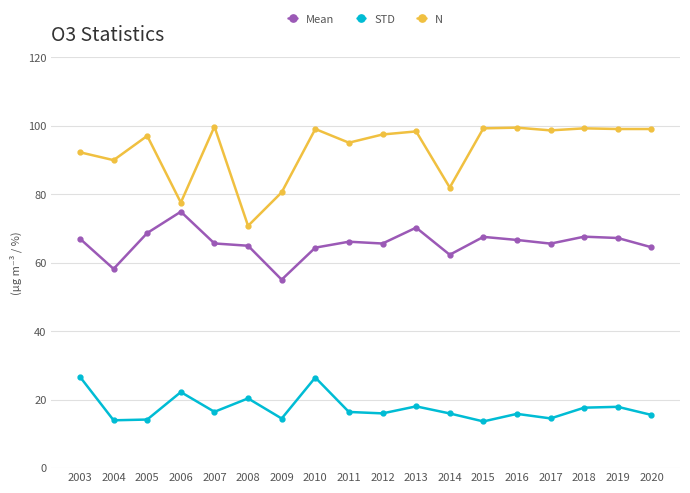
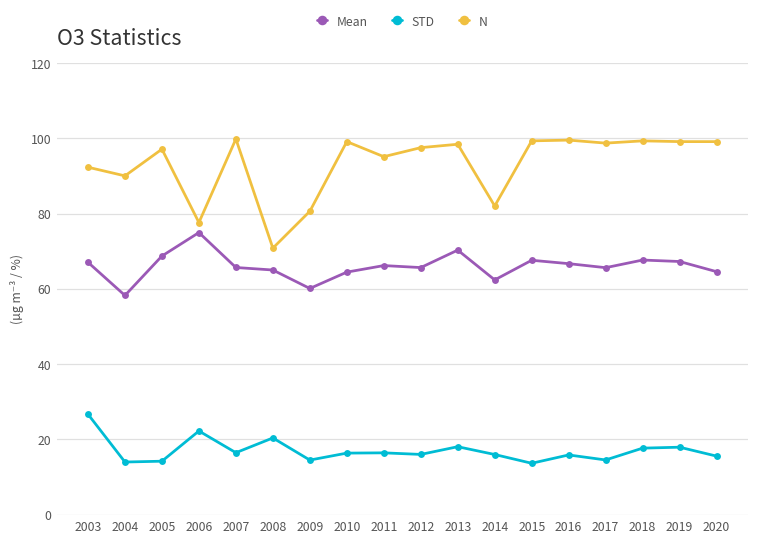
  {
    "Mean": {
      "2003": 67,
      "2004": 58,
      "2005": 69,
      "2006": 75,
      "2007": 66,
      "2008": 65,
-     "2009": 55,
+     "2009": 60,
      "2010": 64,
      "2011": 66,
      "2012": 66,
      "2013": 70,
      "2014": 62,
      "2015": 68,
      "2016": 67,
      "2017": 66,
      "2018": 68,
      "2019": 67,
      "2020": 65
    },
    "STD": {
      "2003": 27,
      "2004": 14,
      "2005": 14,
      "2006": 22,
      "2007": 16,
      "2008": 20,
      "2009": 15,
-     "2010": 26,
+     "2010": 16,
      "2011": 16,
      "2012": 16,
      "2013": 18,
      "2014": 16,
      "2015": 14,
      "2016": 16,
      "2017": 15,
      "2018": 18,
      "2019": 18,
      "2020": 16
    },
    "N": {
      "2003": 92,
      "2004": 90,
      "2005": 97,
      "2006": 78,
      "2007": 100,
      "2008": 71,
      "2009": 81,
      "2010": 99,
      "2011": 95,
      "2012": 98,
      "2013": 98,
      "2014": 82,
      "2015": 99,
      "2016": 100,
      "2017": 99,
      "2018": 99,
      "2019": 99,
      "2020": 99
    }
  }
